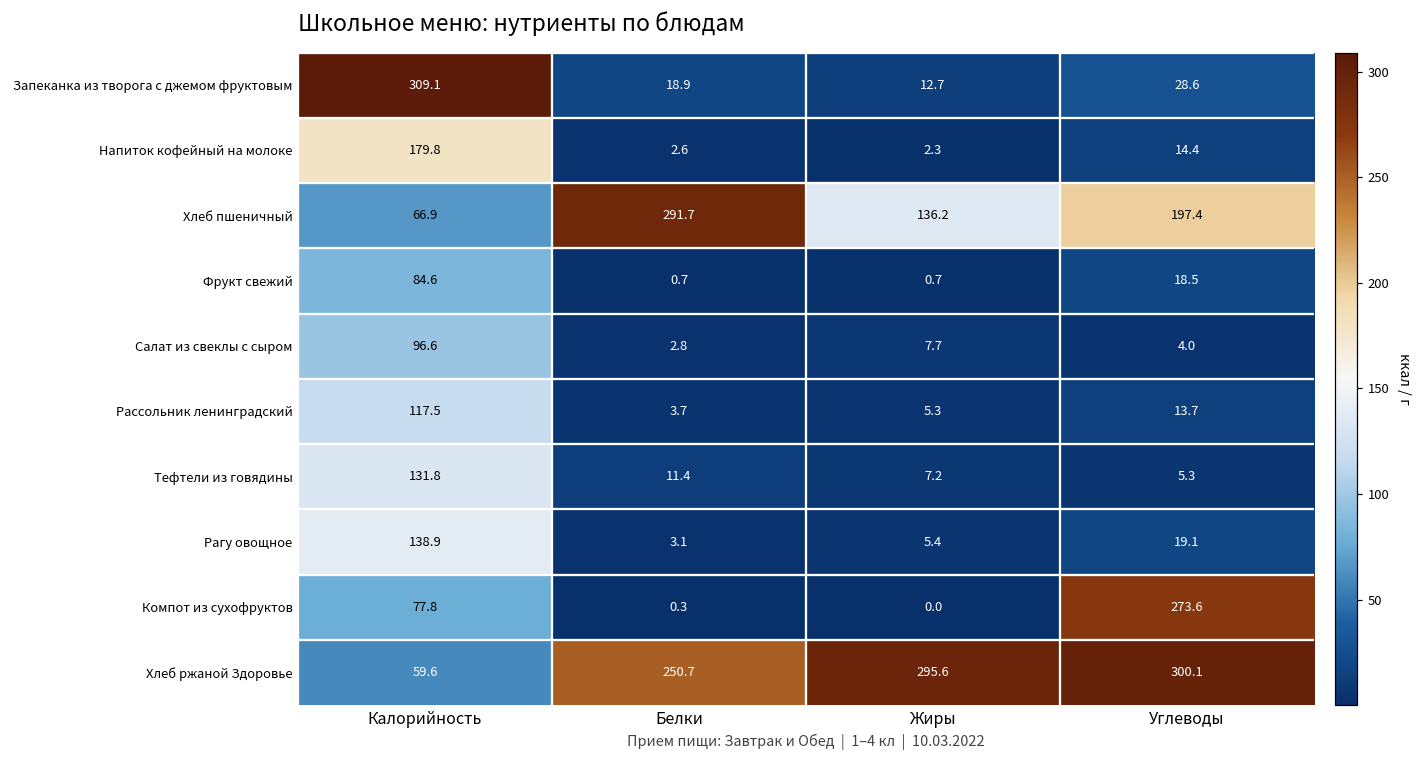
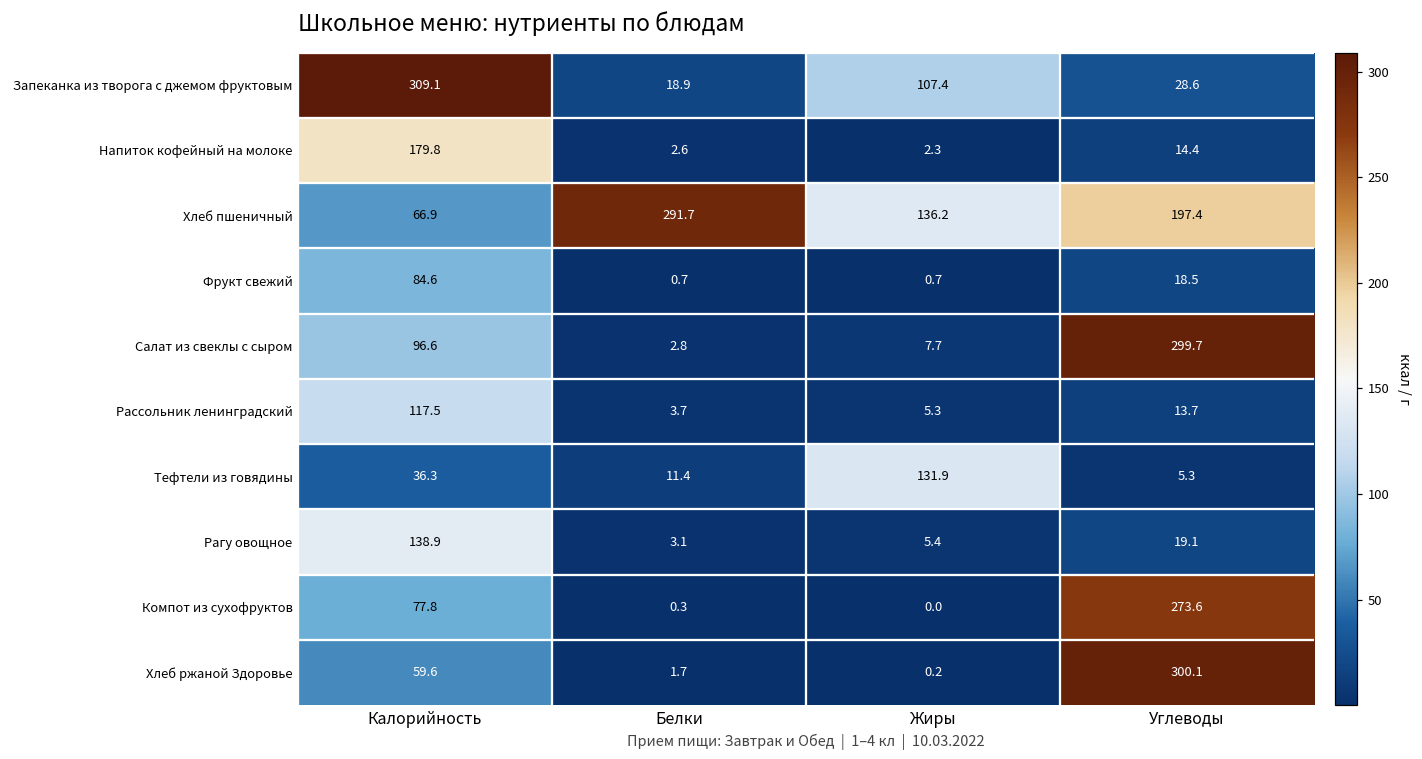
  {
    "Запеканка из творога с джемом фруктовым": {
      "Калорийность": 309.1,
      "Белки": 18.9,
-     "Жиры": 12.7,
+     "Жиры": 107.4,
      "Углеводы": 28.6
    },
    "Напиток кофейный на молоке": {
      "Калорийность": 179.8,
      "Белки": 2.6,
      "Жиры": 2.3,
      "Углеводы": 14.4
    },
    "Хлеб пшеничный": {
      "Калорийность": 66.9,
      "Белки": 291.7,
      "Жиры": 136.2,
      "Углеводы": 197.4
    },
    "Фрукт свежий": {
      "Калорийность": 84.6,
      "Белки": 0.7,
      "Жиры": 0.7,
      "Углеводы": 18.5
    },
    "Салат из свеклы с сыром": {
      "Калорийность": 96.6,
      "Белки": 2.8,
      "Жиры": 7.7,
-     "Углеводы": 4.0
+     "Углеводы": 299.7
    },
    "Рассольник ленинградский": {
      "Калорийность": 117.5,
      "Белки": 3.7,
      "Жиры": 5.3,
      "Углеводы": 13.7
    },
    "Тефтели из говядины": {
-     "Калорийность": 131.8,
+     "Калорийность": 36.3,
      "Белки": 11.4,
-     "Жиры": 7.2,
+     "Жиры": 131.9,
      "Углеводы": 5.3
    },
    "Рагу овощное": {
      "Калорийность": 138.9,
      "Белки": 3.1,
      "Жиры": 5.4,
      "Углеводы": 19.1
    },
    "Компот из сухофруктов": {
      "Калорийность": 77.8,
      "Белки": 0.3,
      "Жиры": 0.0,
      "Углеводы": 273.6
    },
    "Хлеб ржаной Здоровье": {
      "Калорийность": 59.6,
-     "Белки": 250.7,
-     "Жиры": 295.6,
+     "Белки": 1.7,
+     "Жиры": 0.2,
      "Углеводы": 300.1
    }
  }
